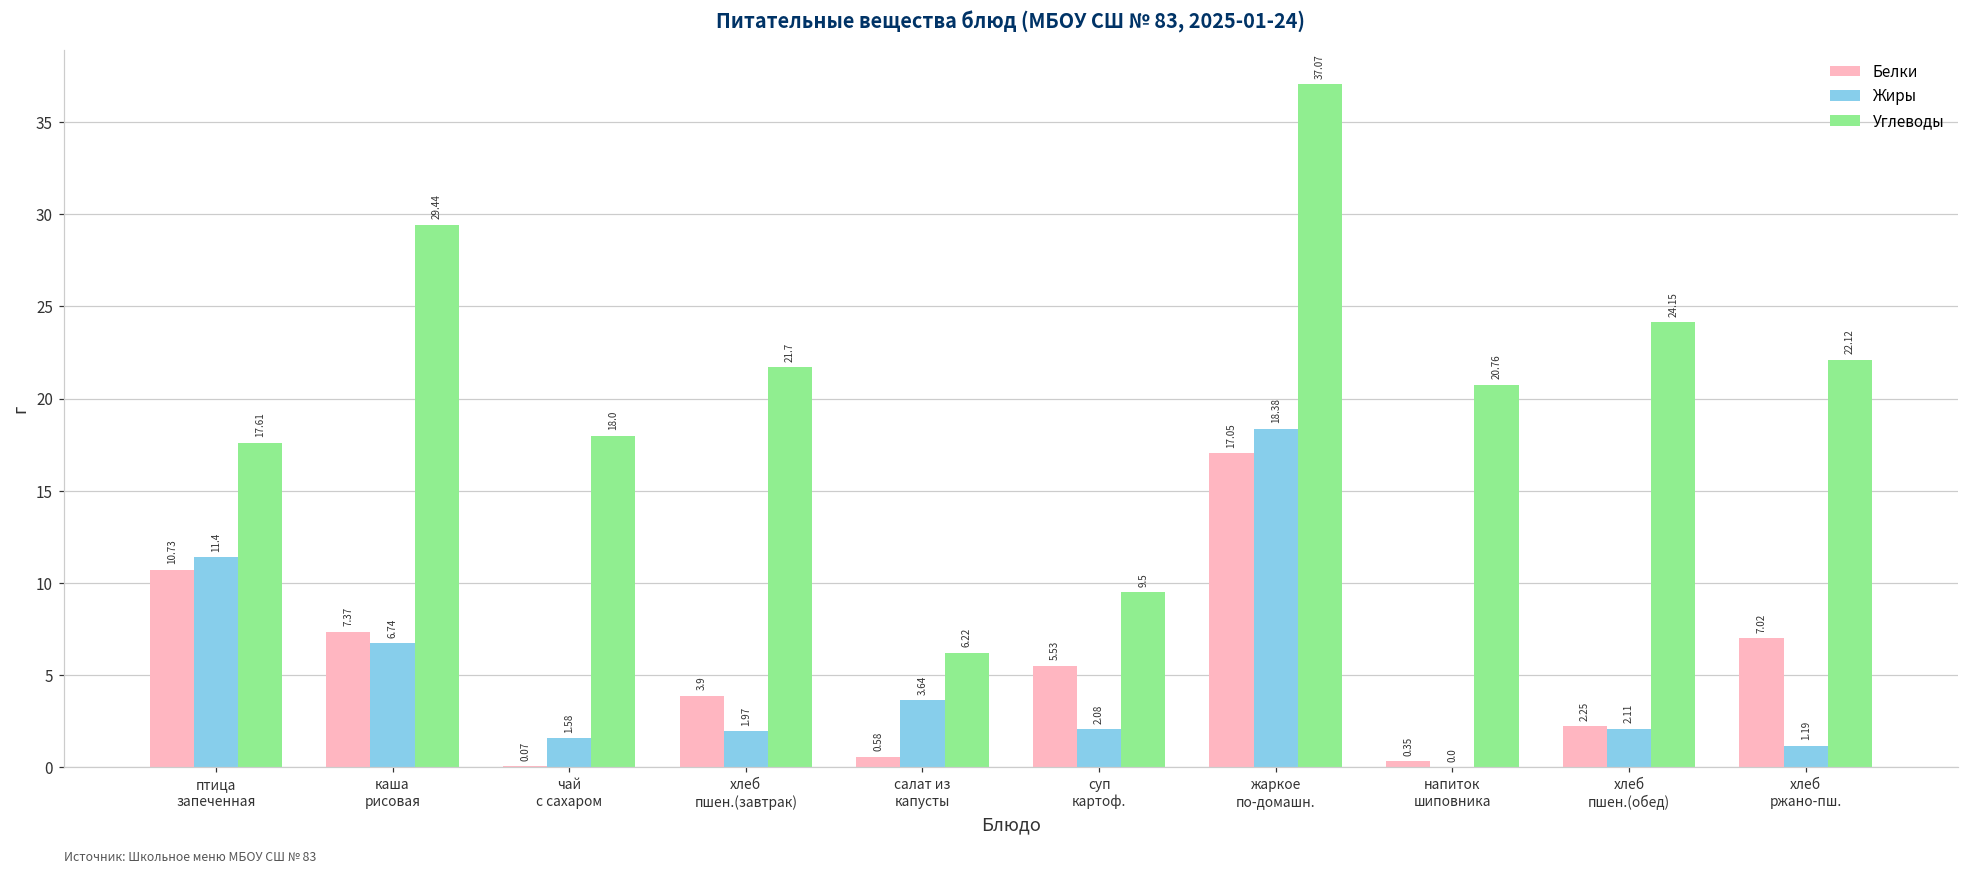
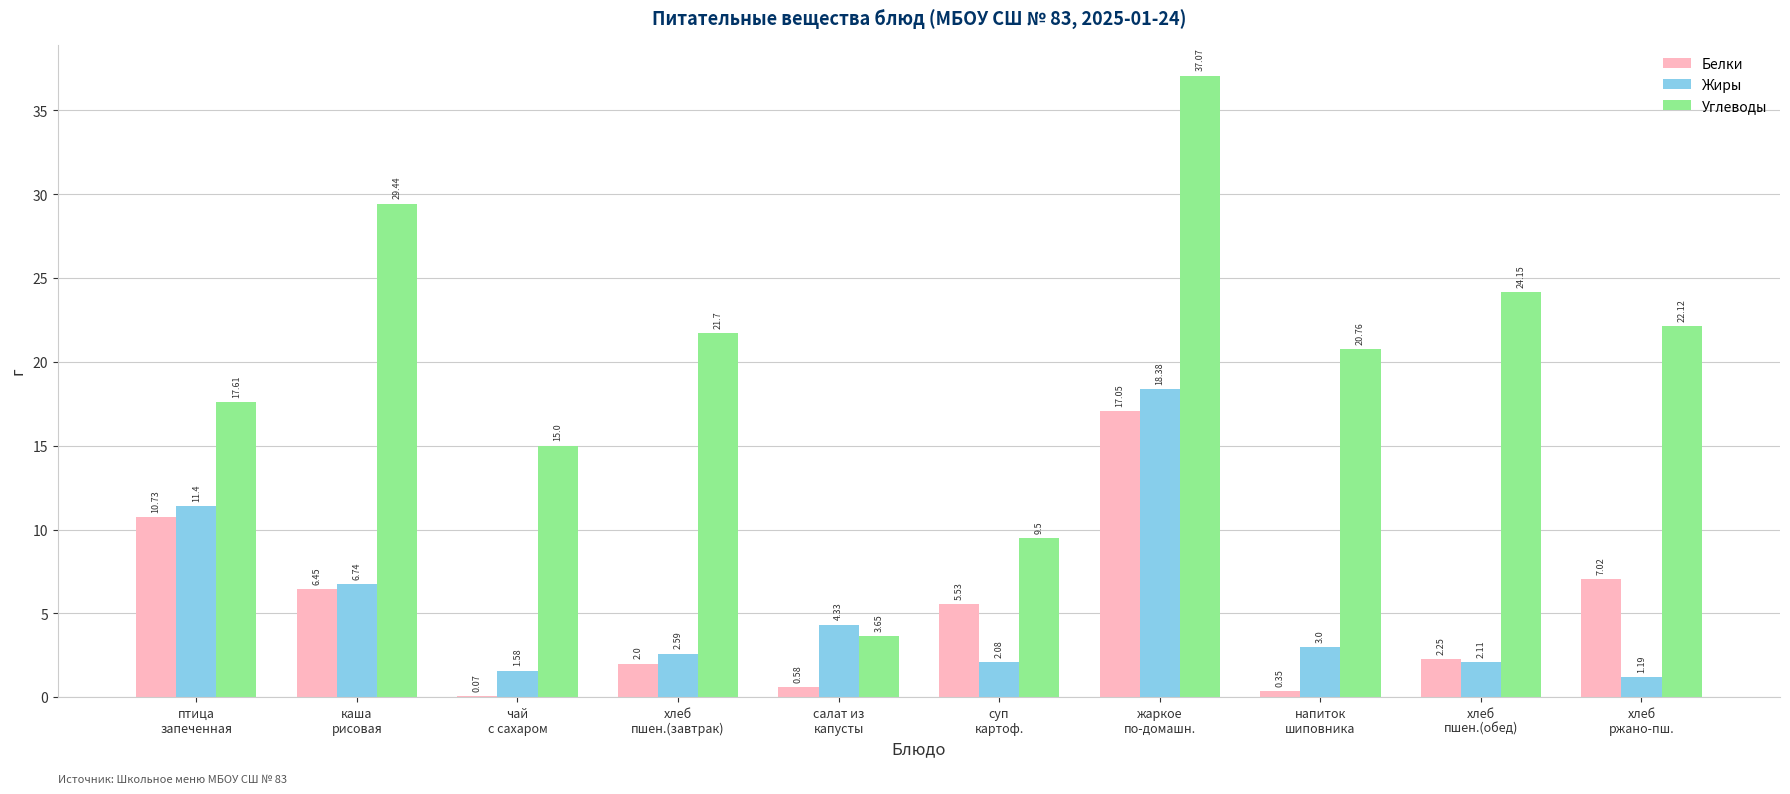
  {
    "Белки": {
      "птица запеченная": 10.73,
-     "каша рисовая": 7.37,
+     "каша рисовая": 6.45,
      "чай с сахаром": 0.07,
-     "хлеб пшен.(завтрак)": 3.9,
+     "хлеб пшен.(завтрак)": 2.0,
      "салат из капусты": 0.58,
      "суп картоф.": 5.53,
      "жаркое по-домашн.": 17.05,
      "напиток шиповника": 0.35,
      "хлеб пшен.(обед)": 2.25,
      "хлеб ржано-пш.": 7.02
    },
    "Жиры": {
      "птица запеченная": 11.4,
      "каша рисовая": 6.74,
      "чай с сахаром": 1.58,
-     "хлеб пшен.(завтрак)": 1.97,
-     "салат из капусты": 3.64,
+     "хлеб пшен.(завтрак)": 2.59,
+     "салат из капусты": 4.33,
      "суп картоф.": 2.08,
      "жаркое по-домашн.": 18.38,
-     "напиток шиповника": 0.0,
+     "напиток шиповника": 3.0,
      "хлеб пшен.(обед)": 2.11,
      "хлеб ржано-пш.": 1.19
    },
    "Углеводы": {
      "птица запеченная": 17.61,
      "каша рисовая": 29.44,
-     "чай с сахаром": 18.0,
+     "чай с сахаром": 15.0,
      "хлеб пшен.(завтрак)": 21.7,
-     "салат из капусты": 6.22,
+     "салат из капусты": 3.65,
      "суп картоф.": 9.5,
      "жаркое по-домашн.": 37.07,
      "напиток шиповника": 20.76,
      "хлеб пшен.(обед)": 24.15,
      "хлеб ржано-пш.": 22.12
    }
  }
